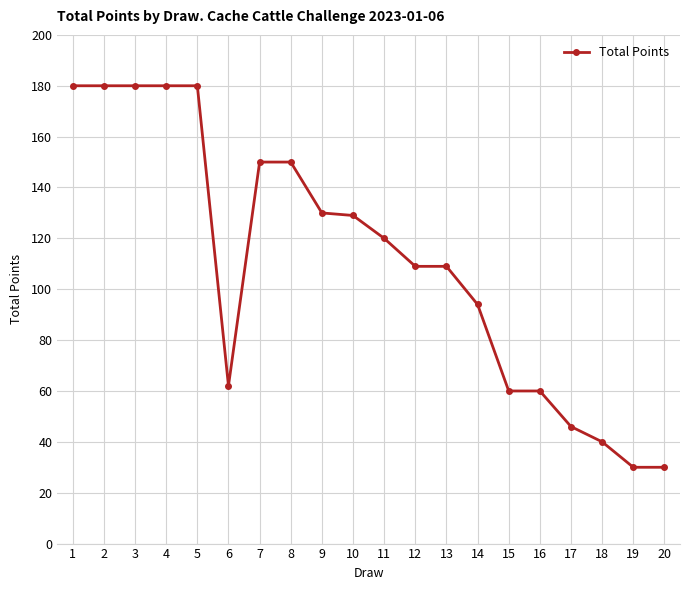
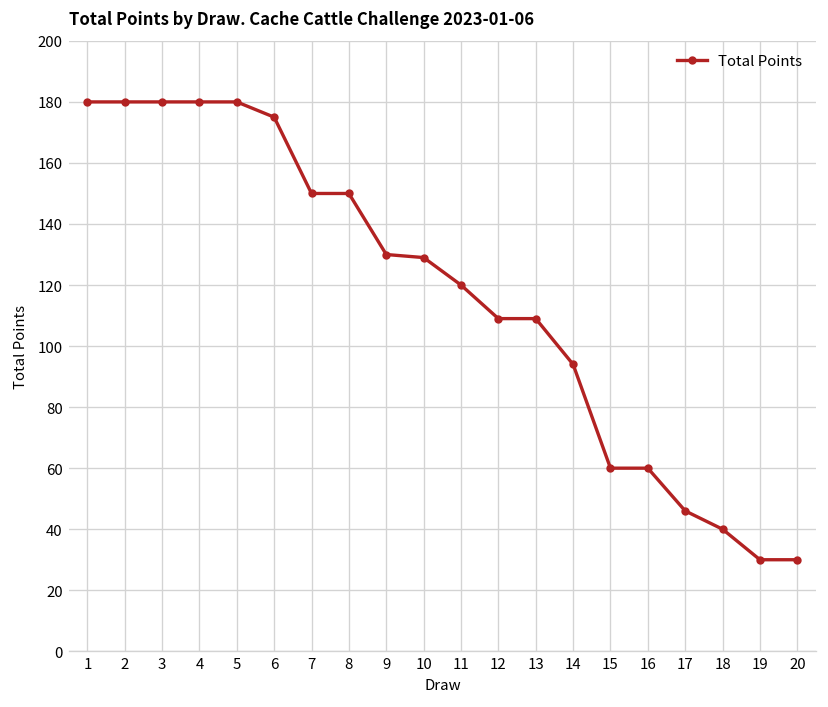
  {
    "1": 180,
    "2": 180,
    "3": 180,
    "4": 180,
    "5": 180,
-   "6": 62,
+   "6": 175,
    "7": 150,
    "8": 150,
    "9": 130,
    "10": 129,
    "11": 120,
    "12": 109,
    "13": 109,
    "14": 94,
    "15": 60,
    "16": 60,
    "17": 46,
    "18": 40,
    "19": 30,
    "20": 30
  }
